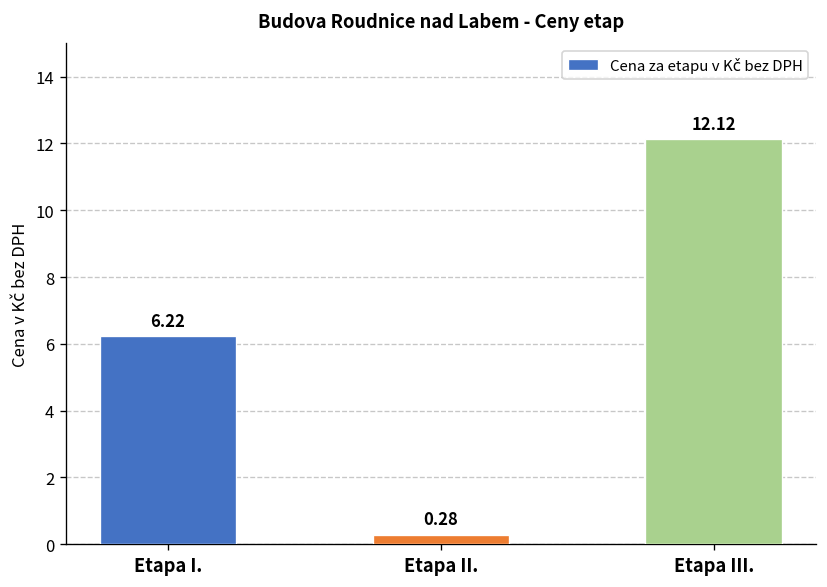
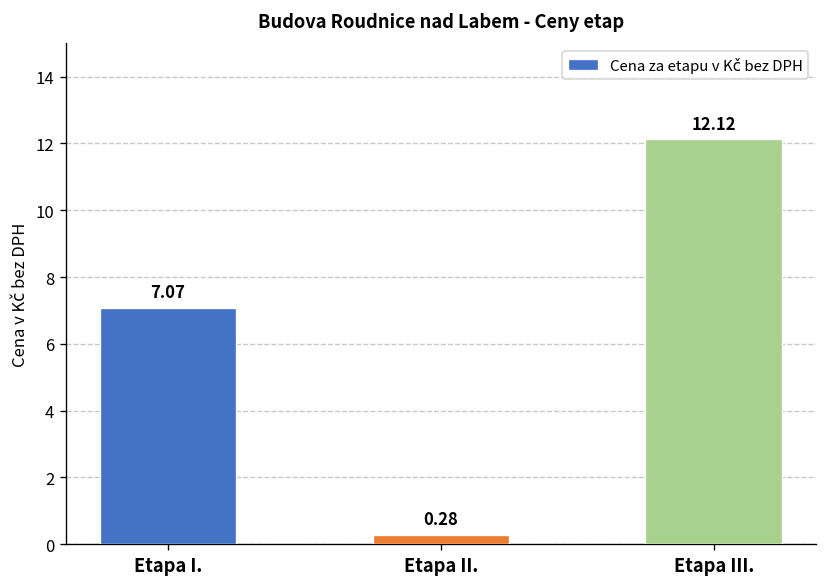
  {
-   "Etapa I.": 6.22,
+   "Etapa I.": 7.07,
    "Etapa II.": 0.28,
    "Etapa III.": 12.12
  }
